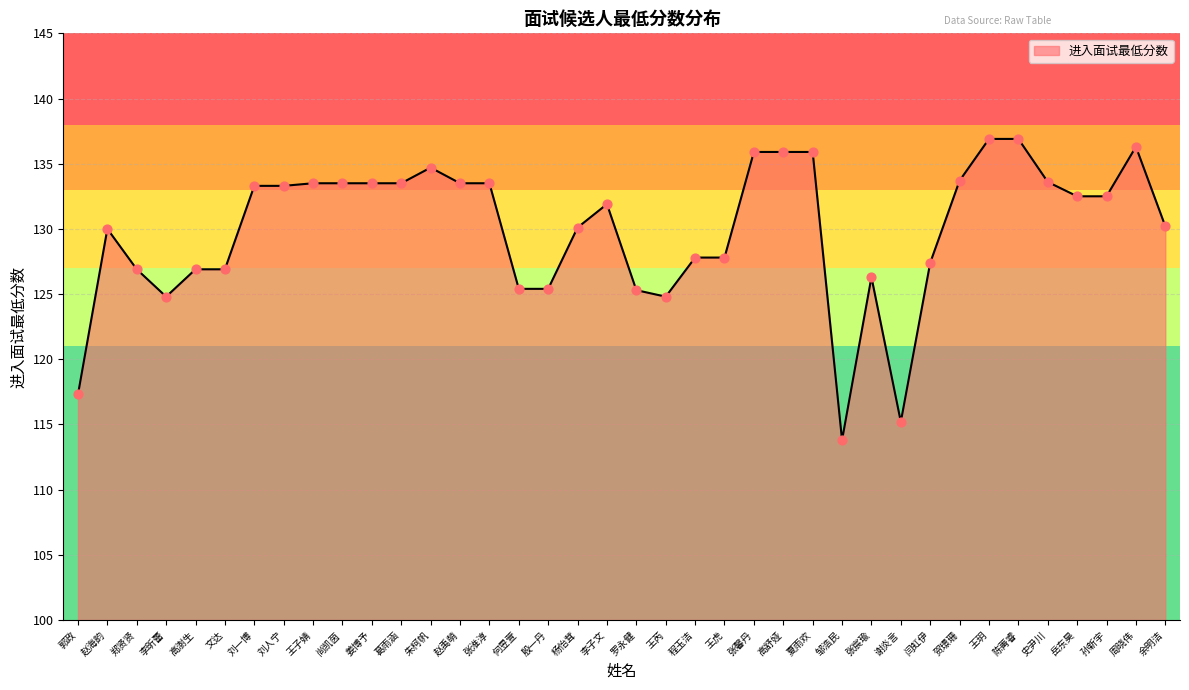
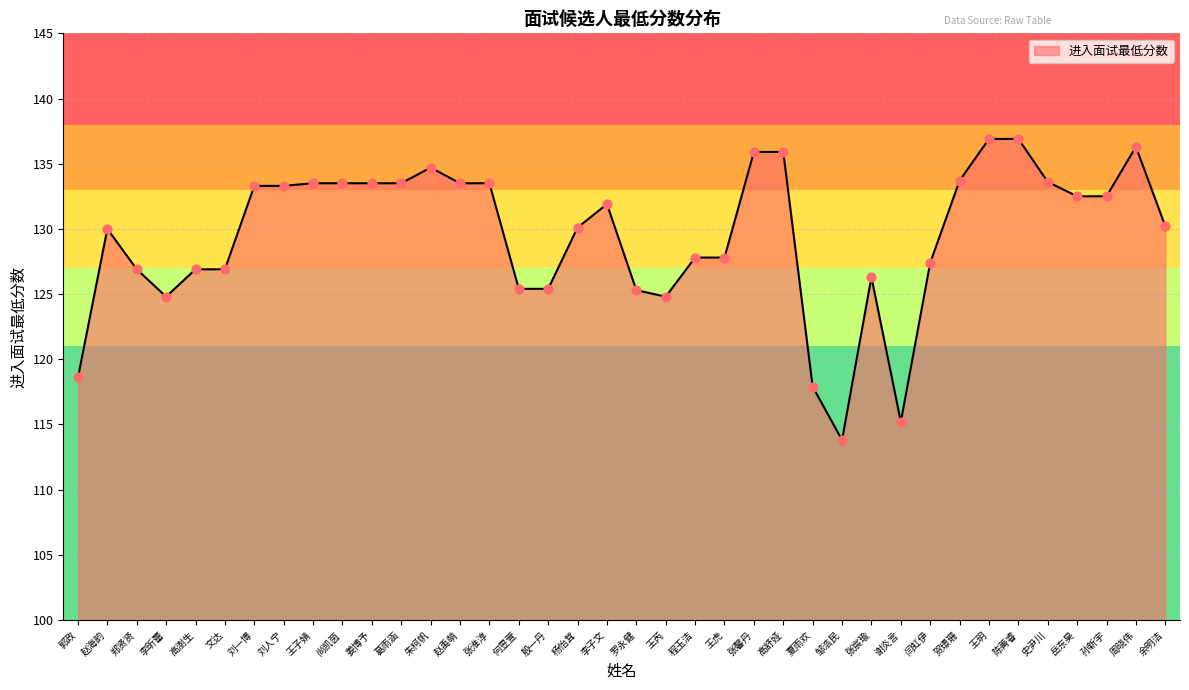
  {
-   "郭政": 117.3,
+   "郭政": 118.6,
    "赵海韵": 130.0,
    "郑贤贤": 126.9,
    "李昕蕾": 124.8,
    "高澍生": 126.9,
    "文达": 126.9,
    "刘一博": 133.3,
    "刘人宁": 133.3,
    "王子婧": 133.5,
    "尚凯茵": 133.5,
    "姜博予": 133.5,
    "葛雨涵": 133.5,
    "朱柯帆": 134.7,
    "赵禹萌": 133.5,
    "张淮淳": 133.5,
    "何昱萱": 125.4,
    "殷一丹": 125.4,
    "杨怡茸": 130.1,
    "李子文": 131.9,
    "罗永健": 125.3,
    "王芮": 124.8,
    "程玉洁": 127.8,
    "王虎": 127.8,
    "张馨丹": 135.9,
    "高舒娅": 135.9,
-   "夏雨欢": 135.9,
+   "夏雨欢": 117.9,
    "邹浩民": 113.8,
    "张宸瑜": 126.3,
    "谢炎言": 115.2,
    "闫虹伊": 127.4,
    "贺璟珊": 133.7,
    "王玥": 136.9,
    "陈菁睿": 136.9,
    "史尹川": 133.6,
    "岳东昊": 132.5,
    "孙新宇": 132.5,
    "周晓伟": 136.3,
    "余明洁": 130.2
  }
